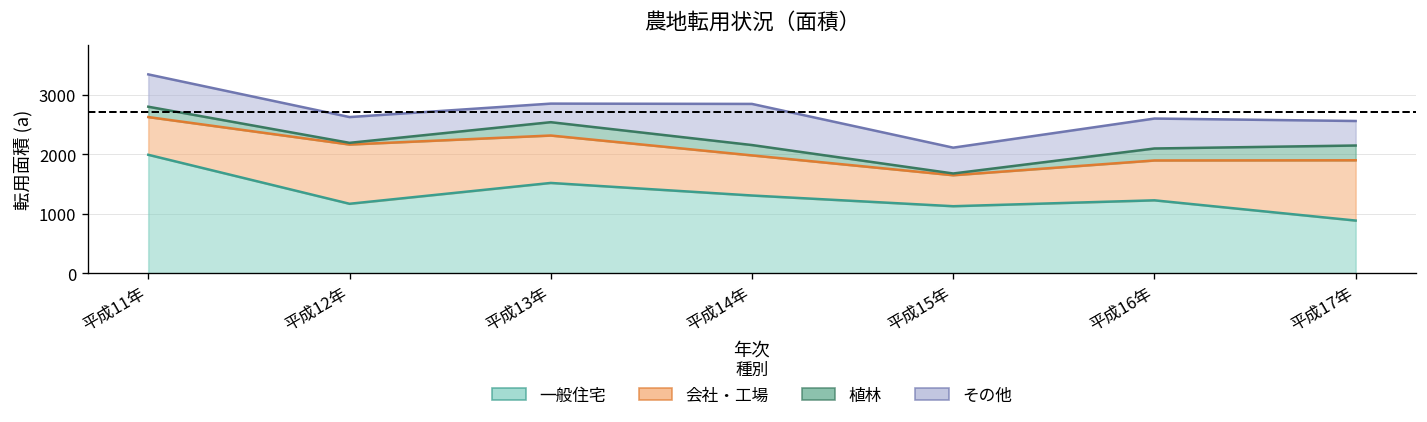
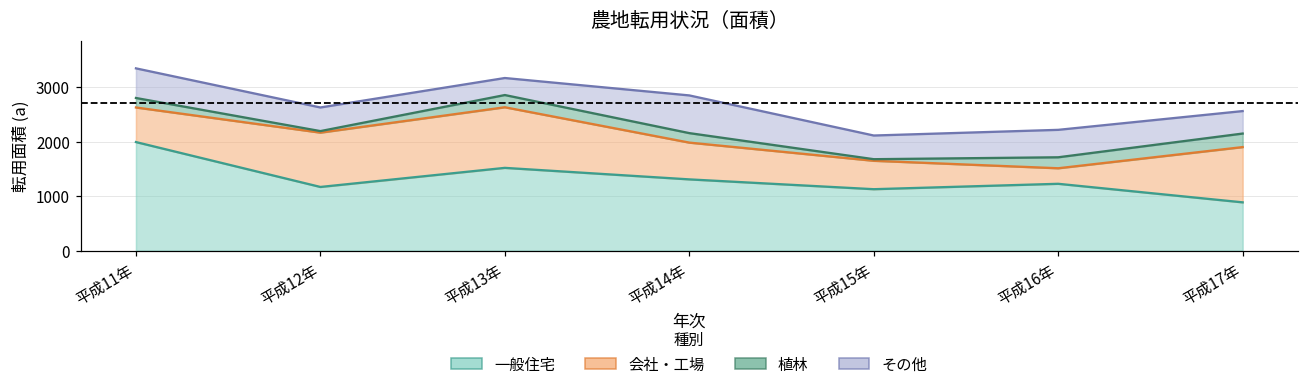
  {
    "会社・工場": {
      "平成11年": 600,
-     "平成13年": 800,
+     "平成13年": 1100,
      "平成14年": 700,
-     "平成16年": 700,
+     "平成16年": 300,
      "平成17年": 1000
    }
  }
